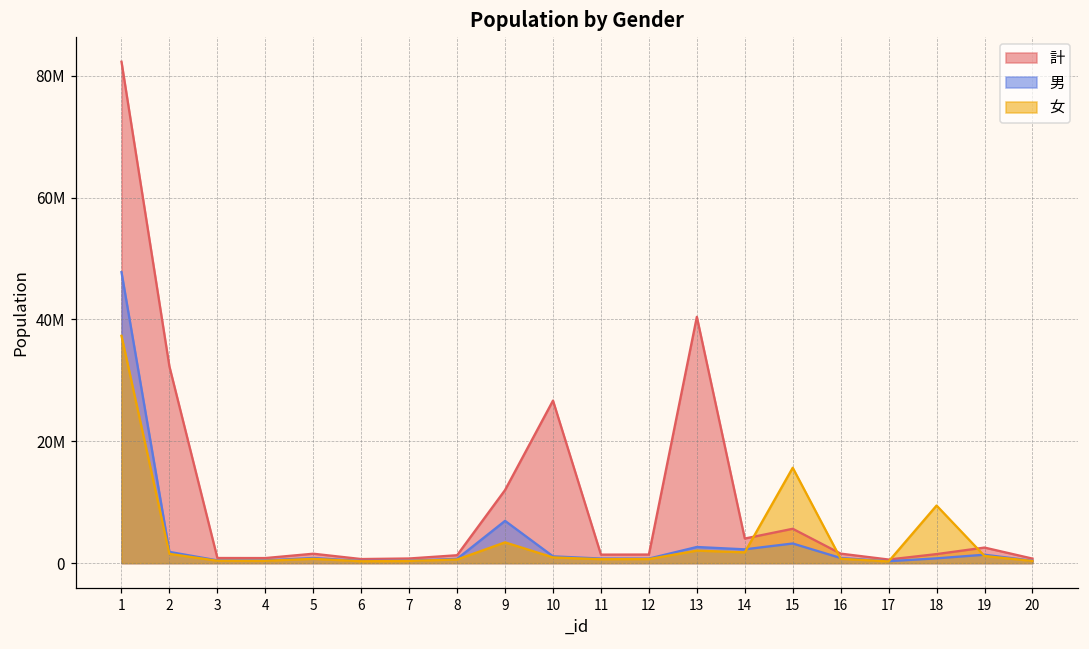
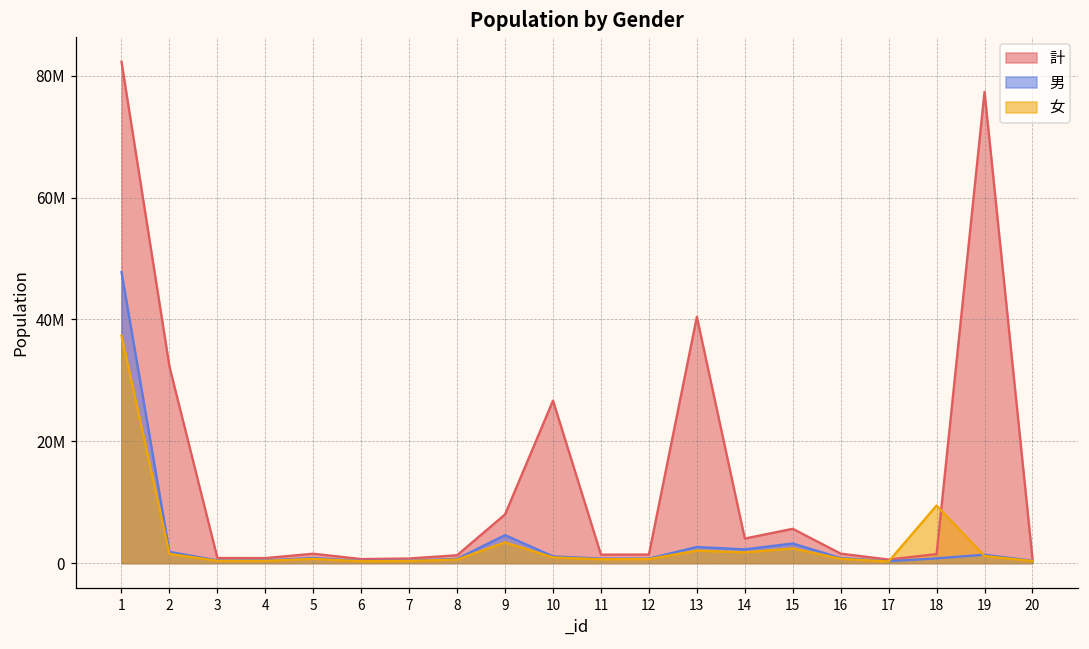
  {
    "計": {
      "1": 82000000,
      "2": 32000000,
      "5": 2000000,
      "8": 1000000,
-     "9": 12000000,
+     "9": 8000000,
      "10": 27000000,
      "11": 1000000,
      "12": 1000000,
      "13": 40000000,
      "14": 4000000,
      "15": 6000000,
      "16": 2000000,
      "18": 1000000,
-     "19": 3000000
+     "19": 77000000
    },
    "男": {
      "1": 48000000,
-     "9": 7000000,
+     "9": 5000000,
      "13": 3000000,
      "14": 2000000,
      "15": 3000000,
      "18": 1000000
    },
    "女": {
      "1": 37000000,
      "9": 3000000,
      "13": 2000000,
      "14": 2000000,
-     "15": 16000000,
+     "15": 2000000,
      "18": 9000000
    }
  }
